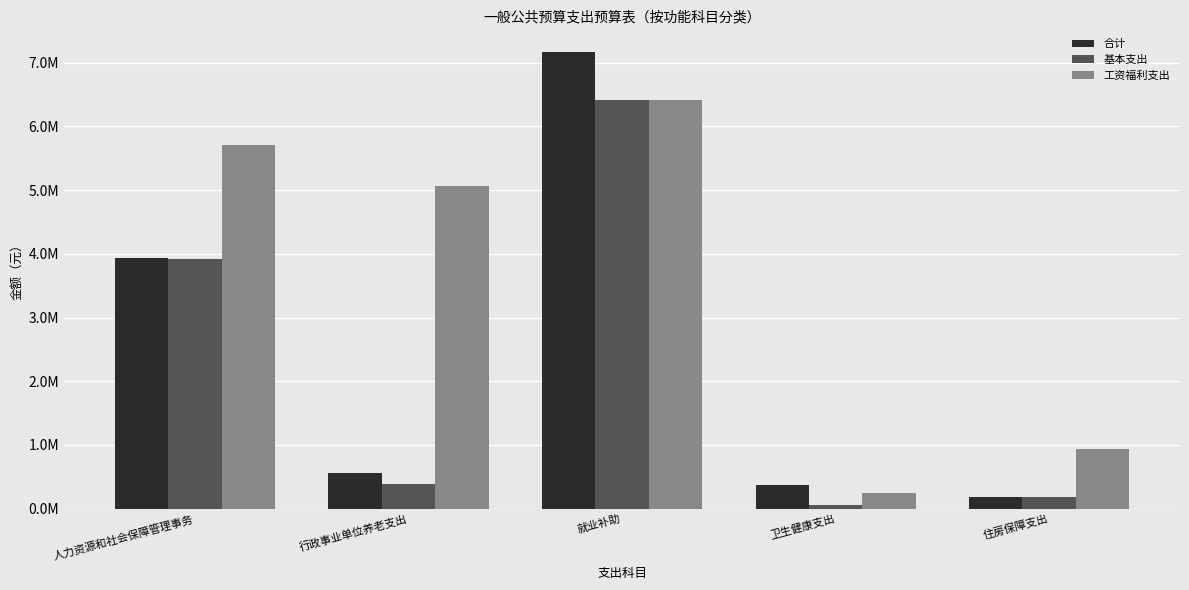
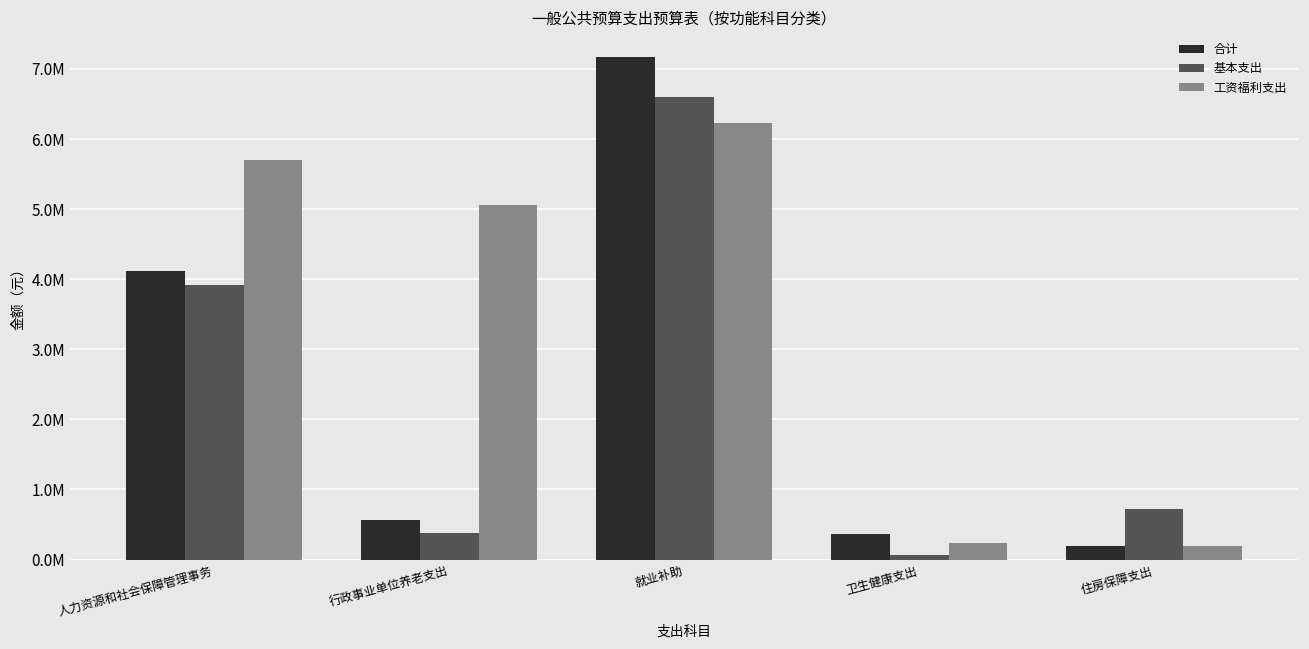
  {
    "合计": {
-     "人力资源和社会保障管理事务": 3900000,
+     "人力资源和社会保障管理事务": 4100000,
      "行政事业单位养老支出": 600000,
      "就业补助": 7200000,
      "卫生健康支出": 400000,
      "住房保障支出": 200000
    },
    "基本支出": {
      "人力资源和社会保障管理事务": 3900000,
      "行政事业单位养老支出": 400000,
-     "就业补助": 6400000,
+     "就业补助": 6600000,
      "卫生健康支出": 100000,
-     "住房保障支出": 200000
+     "住房保障支出": 700000
    },
    "工资福利支出": {
      "人力资源和社会保障管理事务": 5700000,
      "行政事业单位养老支出": 5100000,
-     "就业补助": 6400000,
+     "就业补助": 6200000,
      "卫生健康支出": 200000,
-     "住房保障支出": 900000
+     "住房保障支出": 200000
    }
  }
